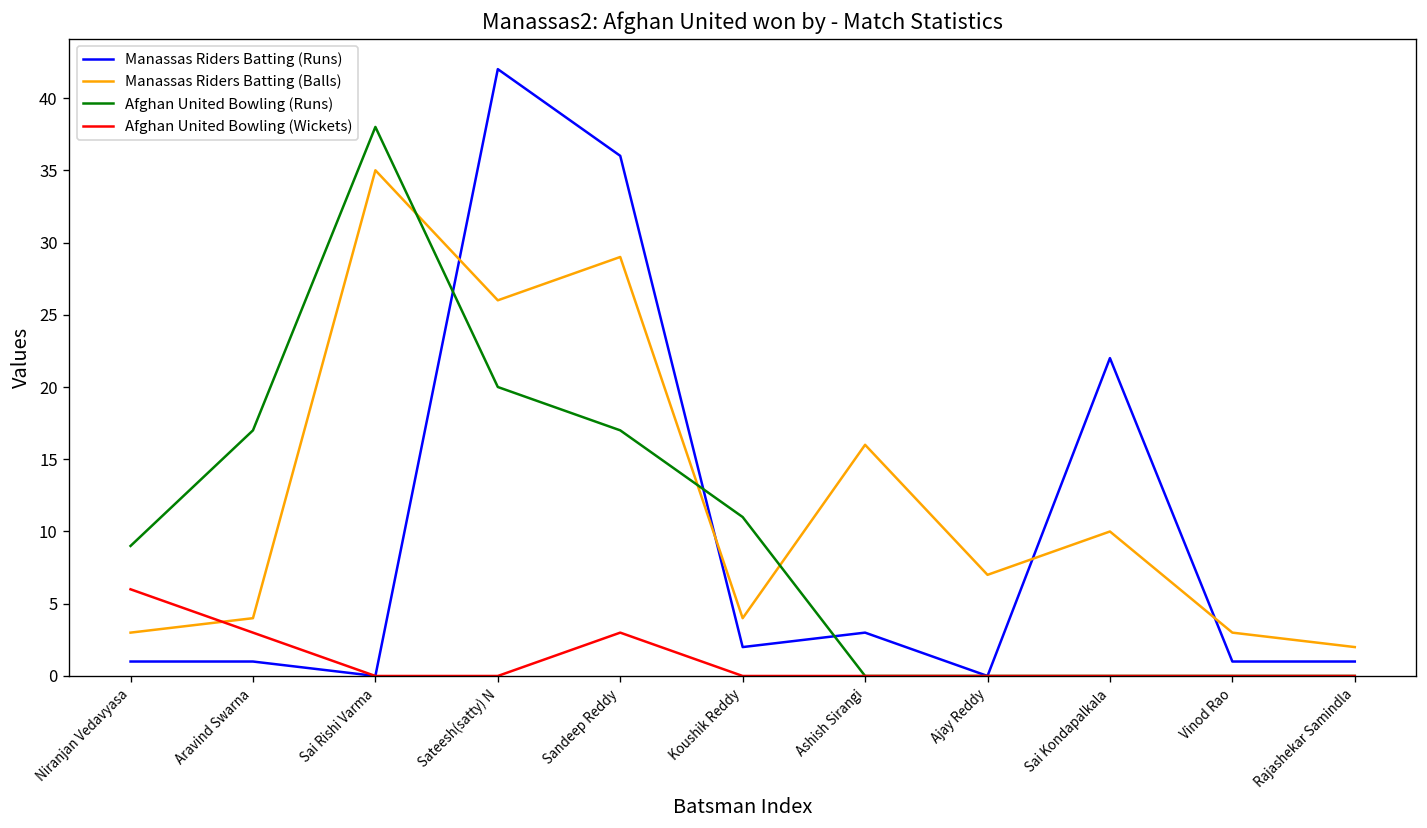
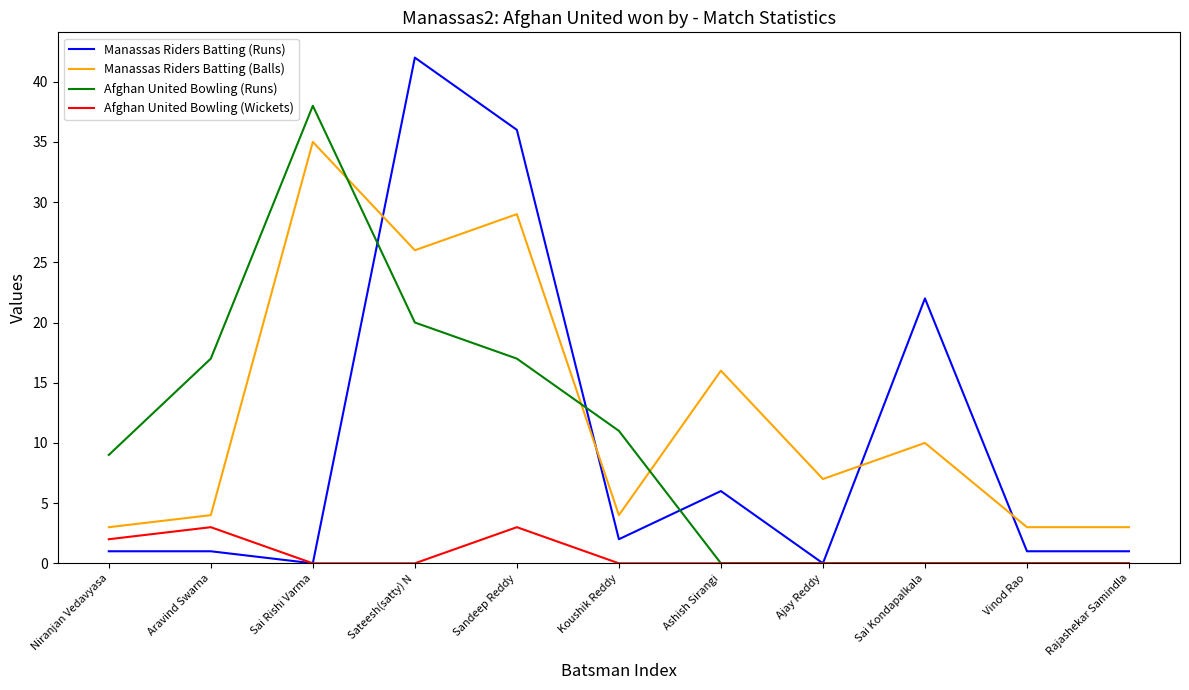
  {
    "Manassas Riders Batting (Runs)": {
      "Niranjan Vedavyasa": 1,
      "Aravind Swarna": 1,
      "Sateesh(satty) N": 42,
      "Sandeep Reddy": 36,
      "Koushik Reddy": 2,
-     "Ashish Sirangi": 3,
+     "Ashish Sirangi": 6,
      "Sai Kondapalkala": 22,
      "Vinod Rao": 1,
      "Rajashekar Samindla": 1
    },
    "Manassas Riders Batting (Balls)": {
      "Niranjan Vedavyasa": 3,
      "Aravind Swarna": 4,
      "Sai Rishi Varma": 35,
      "Sateesh(satty) N": 26,
      "Sandeep Reddy": 29,
      "Koushik Reddy": 4,
      "Ashish Sirangi": 16,
      "Ajay Reddy": 7,
      "Sai Kondapalkala": 10,
      "Vinod Rao": 3,
-     "Rajashekar Samindla": 2
+     "Rajashekar Samindla": 3
    },
    "Afghan United Bowling (Runs)": {
      "Niranjan Vedavyasa": 9,
      "Aravind Swarna": 17,
      "Sai Rishi Varma": 38,
      "Sateesh(satty) N": 20,
      "Sandeep Reddy": 17,
      "Koushik Reddy": 11
    },
    "Afghan United Bowling (Wickets)": {
-     "Niranjan Vedavyasa": 6,
+     "Niranjan Vedavyasa": 2,
      "Aravind Swarna": 3,
      "Sateesh(satty) N": 0,
      "Sandeep Reddy": 3,
      "Koushik Reddy": 0
    }
  }
